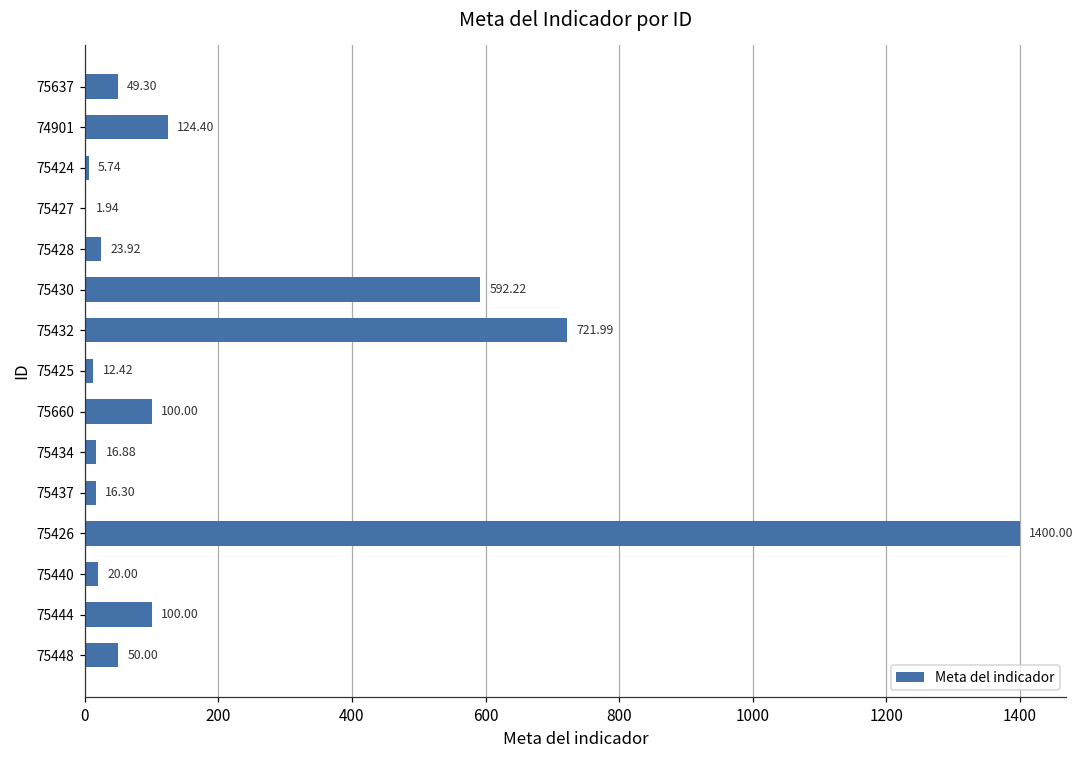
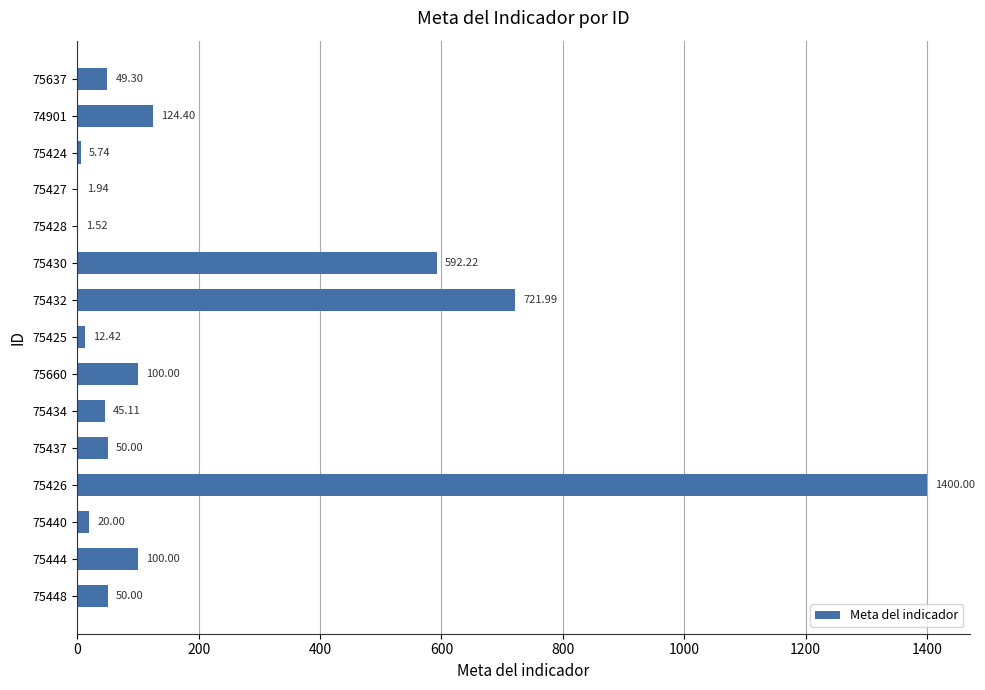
  {
    "75637": 49.30,
    "74901": 124.40,
    "75424": 5.74,
    "75427": 1.94,
-   "75428": 23.92,
+   "75428": 1.52,
    "75430": 592.22,
    "75432": 721.99,
    "75425": 12.42,
    "75660": 100.00,
-   "75434": 16.88,
-   "75437": 16.30,
+   "75434": 45.11,
+   "75437": 50.00,
    "75426": 1400.00,
    "75440": 20.00,
    "75444": 100.00,
    "75448": 50.00
  }
